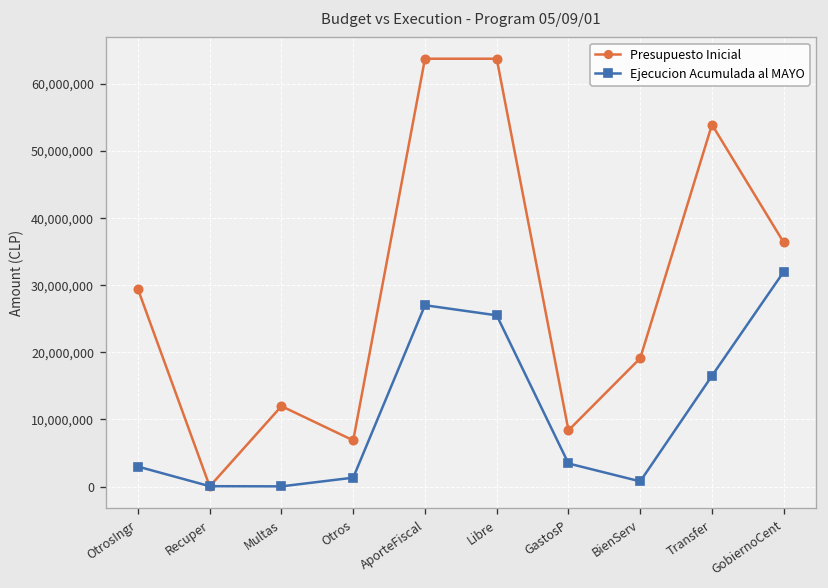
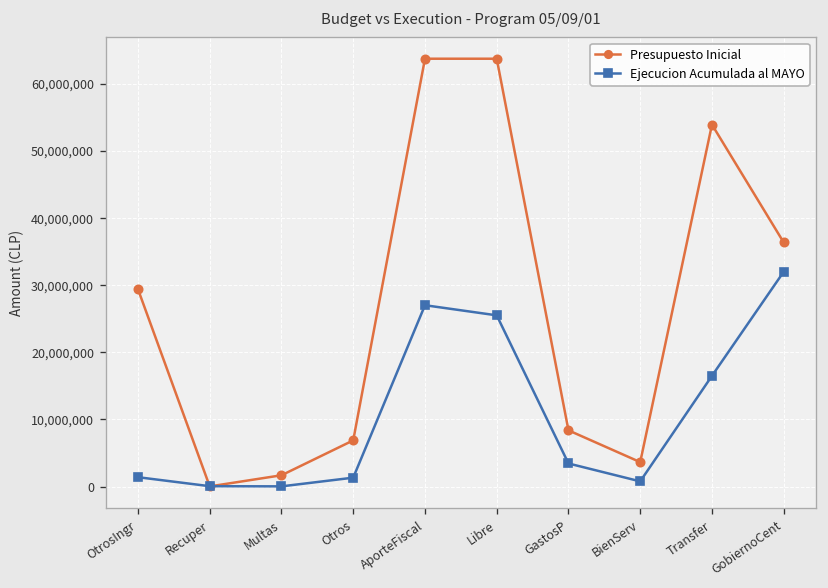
  {
    "Presupuesto Inicial": {
      "OtrosIngr": "29,000,000",
-     "Multas": "12,000,000",
+     "Multas": "2,000,000",
      "Otros": "7,000,000",
      "AporteFiscal": "64,000,000",
      "Libre": "64,000,000",
      "GastosP": "8,000,000",
-     "BienServ": "19,000,000",
+     "BienServ": "4,000,000",
      "Transfer": "54,000,000",
      "GobiernoCent": "36,000,000"
    },
    "Ejecucion Acumulada al MAYO": {
-     "OtrosIngr": "3,000,000",
+     "OtrosIngr": "1,000,000",
      "Multas": "0",
      "Otros": "1,000,000",
      "AporteFiscal": "27,000,000",
      "Libre": "26,000,000",
      "GastosP": "3,000,000",
      "BienServ": "1,000,000",
      "Transfer": "17,000,000",
      "GobiernoCent": "32,000,000"
    }
  }
